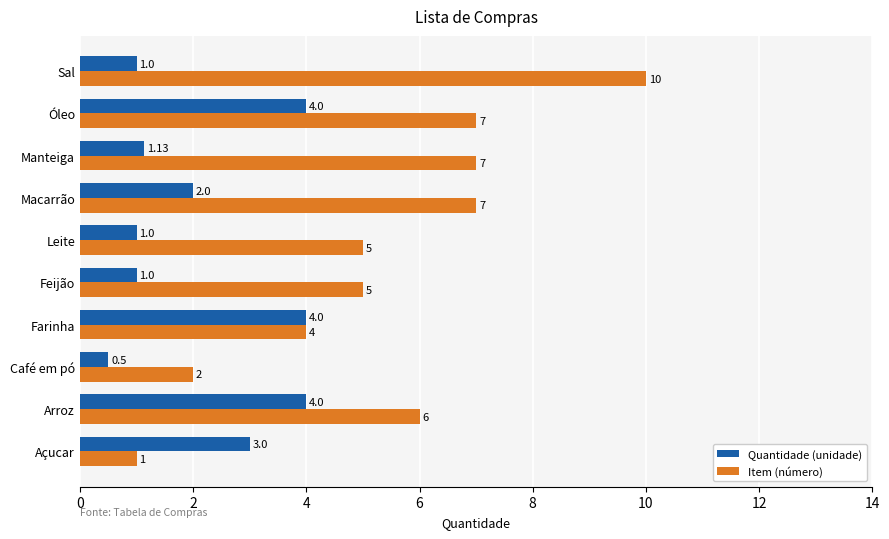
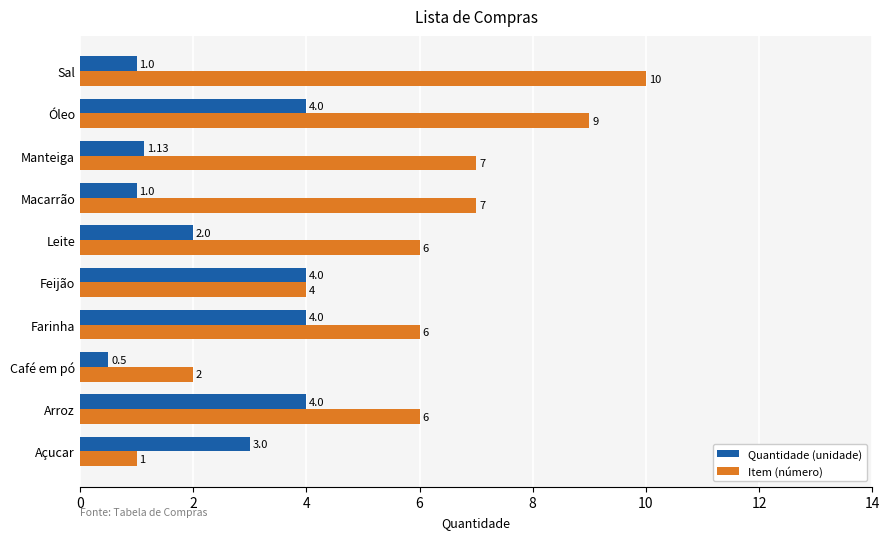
  {
    "Quantidade (unidade)": {
      "Sal": 1.0,
      "Óleo": 4.0,
      "Manteiga": 1.13,
-     "Macarrão": 2.0,
-     "Leite": 1.0,
-     "Feijão": 1.0,
+     "Macarrão": 1.0,
+     "Leite": 2.0,
+     "Feijão": 4.0,
      "Farinha": 4.0,
      "Café em pó": 0.5,
      "Arroz": 4.0,
      "Açucar": 3.0
    },
    "Item (número)": {
      "Sal": 10,
-     "Óleo": 7,
+     "Óleo": 9,
      "Manteiga": 7,
      "Macarrão": 7,
-     "Leite": 5,
-     "Feijão": 5,
-     "Farinha": 4,
+     "Leite": 6,
+     "Feijão": 4,
+     "Farinha": 6,
      "Café em pó": 2,
      "Arroz": 6,
      "Açucar": 1
    }
  }
